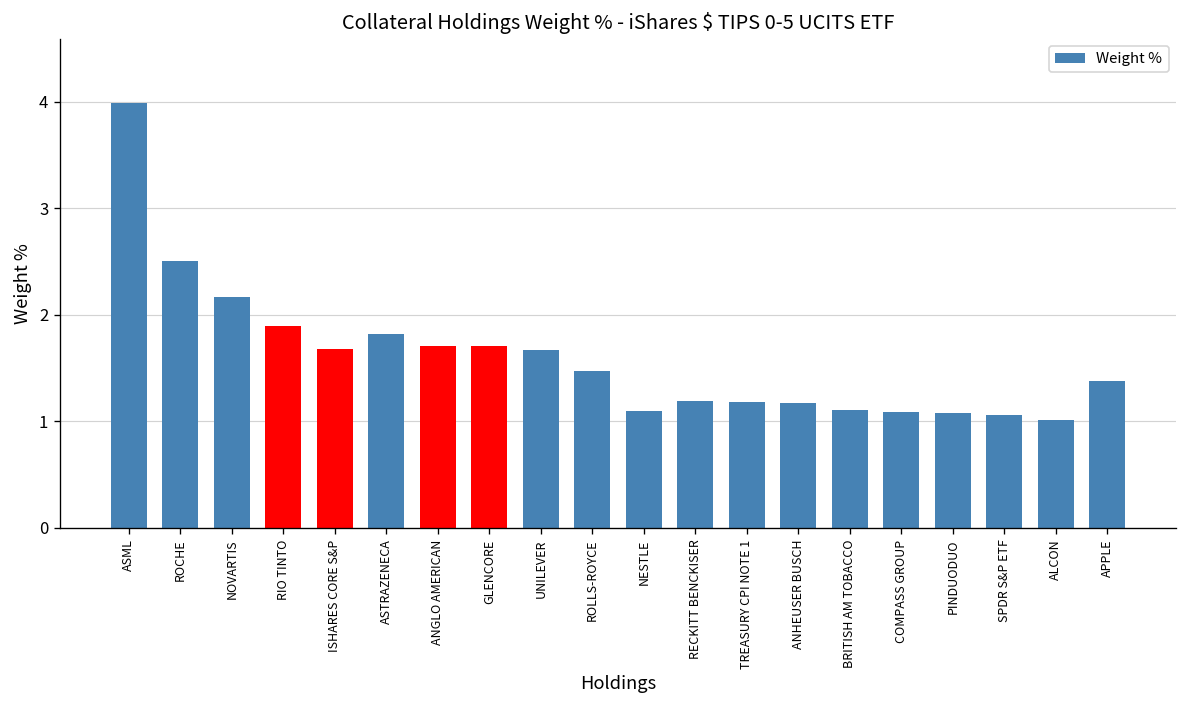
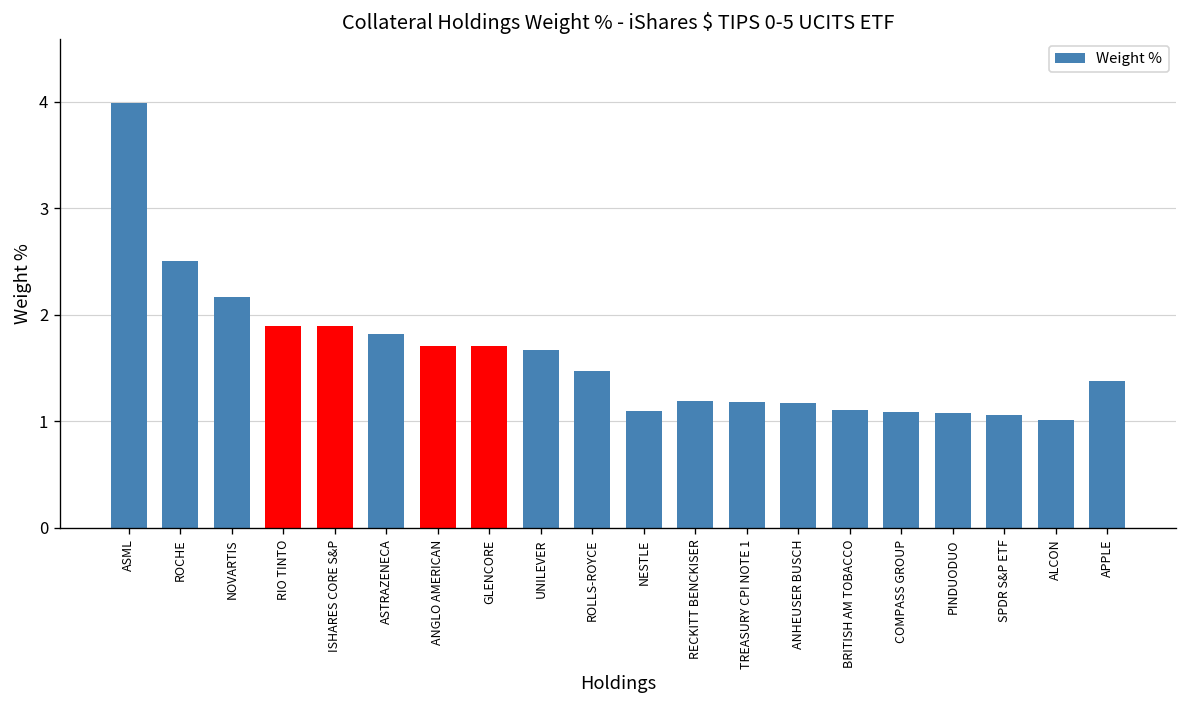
  {
    "ASML": 4.0,
    "ROCHE": 2.5,
    "NOVARTIS": 2.2,
    "RIO TINTO": 1.9,
-   "ISHARES CORE S&P": 1.7,
+   "ISHARES CORE S&P": 1.9,
    "ASTRAZENECA": 1.8,
    "ANGLO AMERICAN": 1.7,
    "GLENCORE": 1.7,
    "UNILEVER": 1.7,
    "ROLLS-ROYCE": 1.5,
    "NESTLE": 1.1,
    "RECKITT BENCKISER": 1.2,
    "TREASURY CPI NOTE 1": 1.2,
    "ANHEUSER BUSCH": 1.2,
    "BRITISH AM TOBACCO": 1.1,
    "COMPASS GROUP": 1.1,
    "PINDUODUO": 1.1,
    "SPDR S&P ETF": 1.1,
    "ALCON": 1.0,
    "APPLE": 1.4
  }
